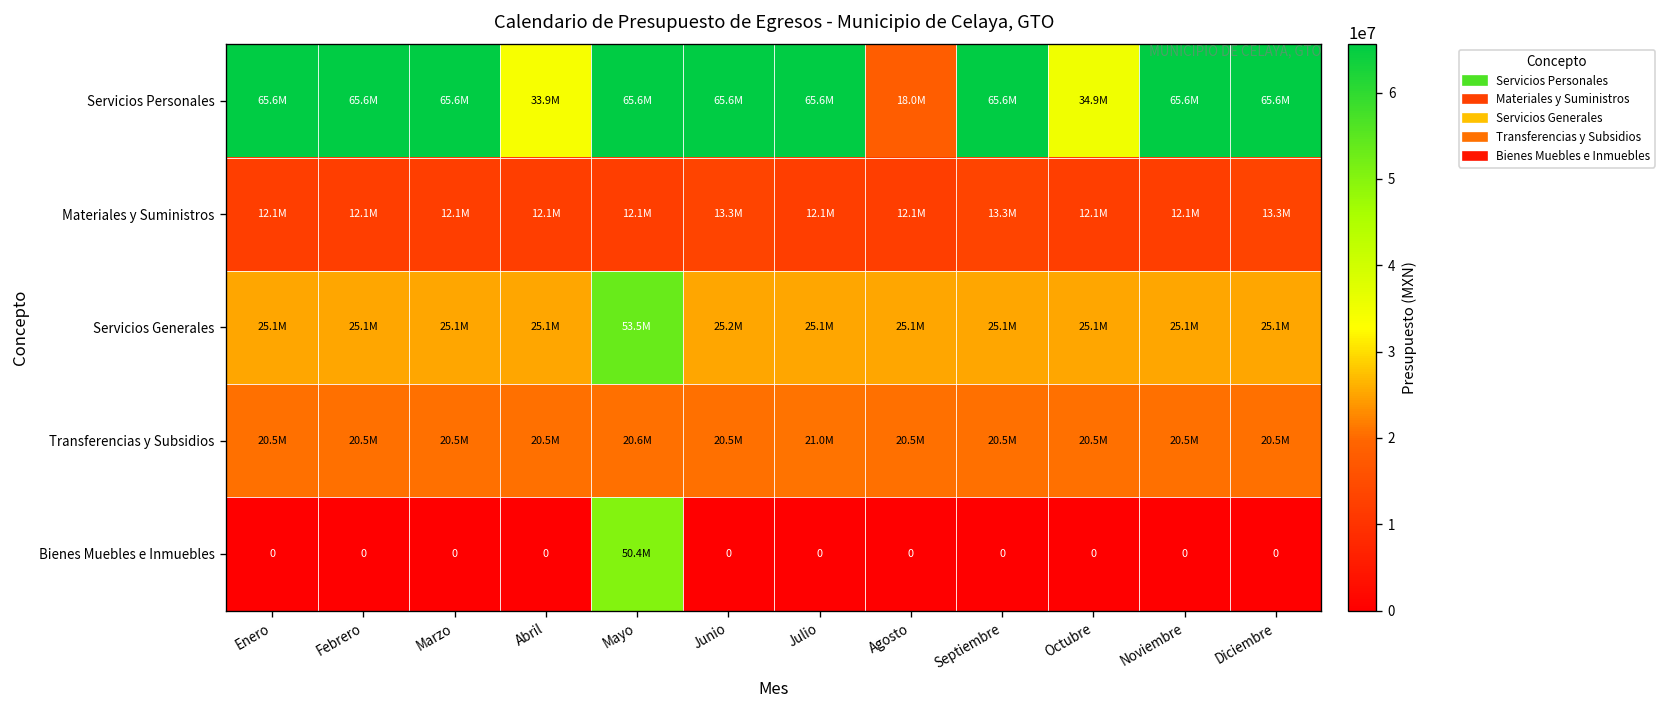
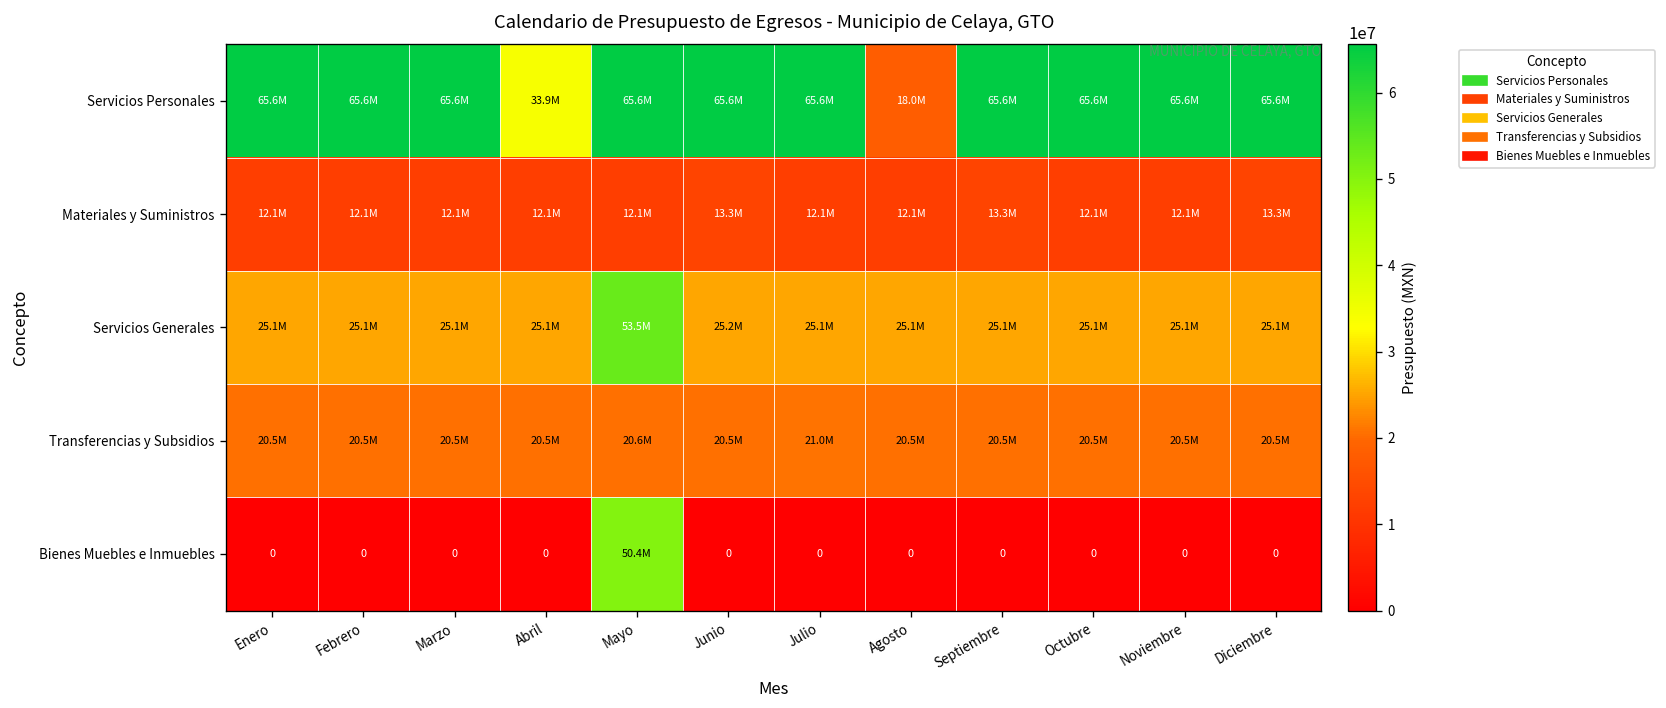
  {
    "Servicios Personales": {
      "Enero": "65.6M",
      "Febrero": "65.6M",
      "Marzo": "65.6M",
      "Abril": "33.9M",
      "Mayo": "65.6M",
      "Junio": "65.6M",
      "Julio": "65.6M",
      "Agosto": "18.0M",
      "Septiembre": "65.6M",
-     "Octubre": "34.9M",
+     "Octubre": "65.6M",
      "Noviembre": "65.6M"
    },
    "Materiales y Suministros": {
      "Enero": "12.1M",
      "Febrero": "12.1M",
      "Marzo": "12.1M",
      "Abril": "12.1M",
      "Mayo": "12.1M",
      "Junio": "13.3M",
      "Julio": "12.1M",
      "Agosto": "12.1M",
      "Septiembre": "13.3M",
      "Octubre": "12.1M",
      "Noviembre": "12.1M",
      "Diciembre": "13.3M"
    },
    "Servicios Generales": {
      "Enero": "25.1M",
      "Febrero": "25.1M",
      "Marzo": "25.1M",
      "Abril": "25.1M",
      "Mayo": "53.5M",
      "Junio": "25.2M",
      "Julio": "25.1M",
      "Agosto": "25.1M",
      "Septiembre": "25.1M",
      "Octubre": "25.1M",
      "Noviembre": "25.1M",
      "Diciembre": "25.1M"
    },
    "Transferencias y Subsidios": {
      "Enero": "20.5M",
      "Febrero": "20.5M",
      "Marzo": "20.5M",
      "Abril": "20.5M",
      "Mayo": "20.6M",
      "Junio": "20.5M",
      "Julio": "21.0M",
      "Agosto": "20.5M",
      "Septiembre": "20.5M",
      "Octubre": "20.5M",
      "Noviembre": "20.5M",
      "Diciembre": "20.5M"
    },
    "Bienes Muebles e Inmuebles": {
      "Enero": "0",
      "Febrero": "0",
      "Marzo": "0",
      "Abril": "0",
      "Mayo": "50.4M",
      "Junio": "0",
      "Julio": "0",
      "Agosto": "0",
      "Septiembre": "0",
      "Octubre": "0",
      "Noviembre": "0",
      "Diciembre": "0"
    }
  }
